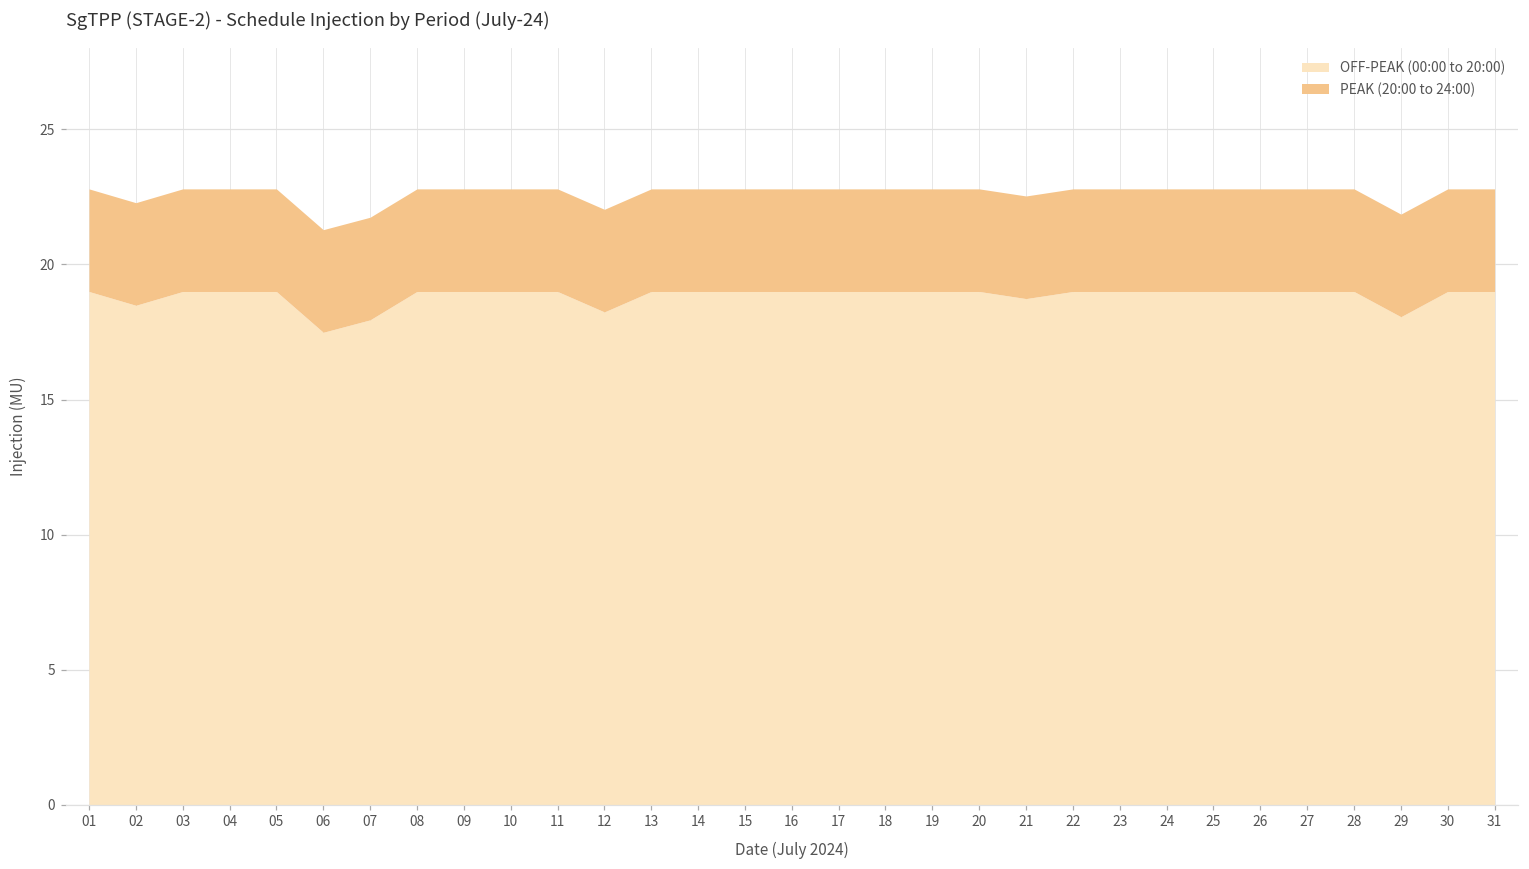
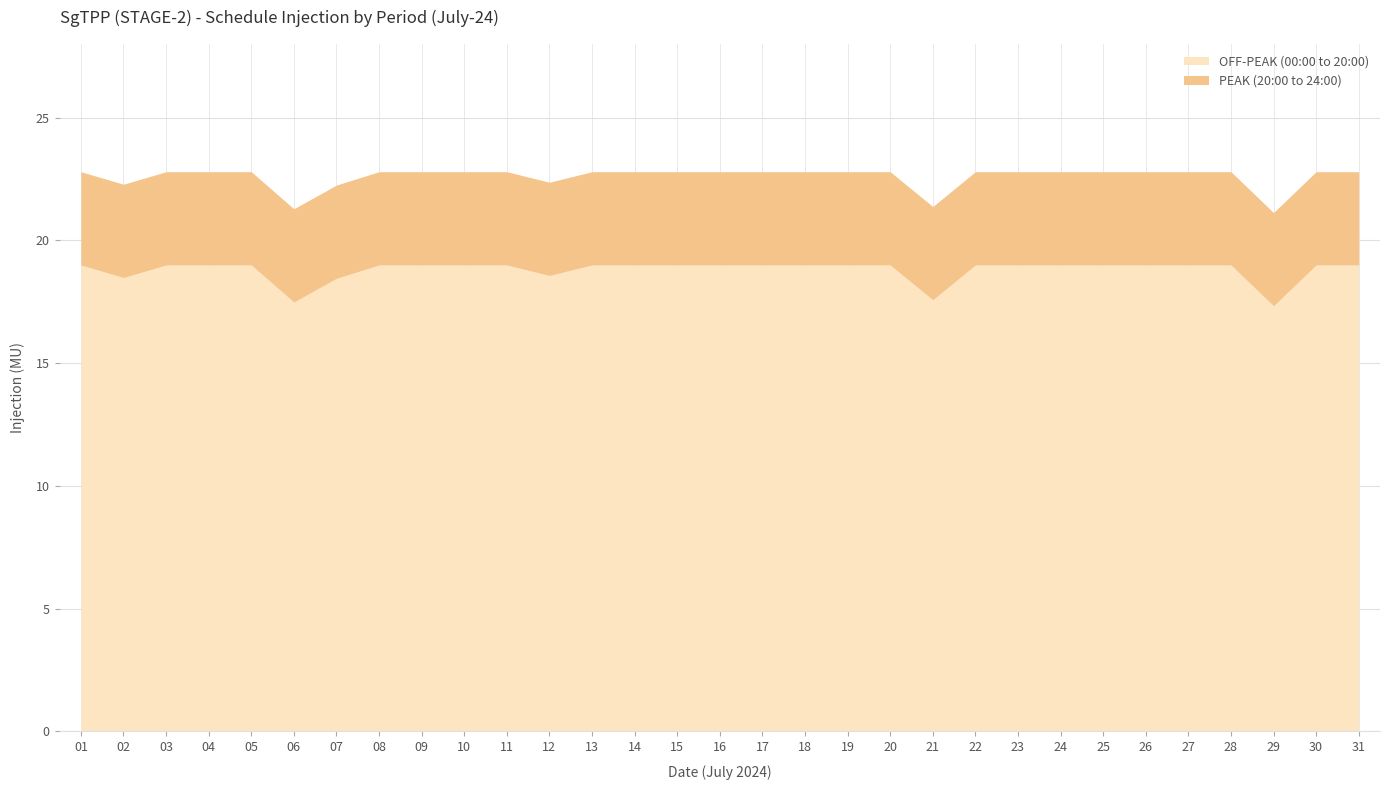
  {
    "OFF-PEAK (00:00 to 20:00)": {
-     "07": 17.9,
-     "12": 18.2,
-     "21": 18.7,
-     "29": 18.1
+     "07": 18.5,
+     "12": 18.6,
+     "21": 17.6,
+     "29": 17.3
    },
    "PEAK (20:00 to 24:00)": {
      "01": 3.8,
      "02": 3.8,
      "03": 3.8,
      "04": 3.8,
      "05": 3.8,
      "06": 3.8,
      "07": 3.8,
      "08": 3.8,
      "09": 3.8,
      "10": 3.8,
      "11": 3.8,
      "12": 3.8,
      "13": 3.8,
      "14": 3.8,
      "15": 3.8,
      "16": 3.8,
      "17": 3.8,
      "18": 3.8,
      "19": 3.8,
      "20": 3.8,
      "21": 3.8,
      "22": 3.8,
      "23": 3.8,
      "24": 3.8,
      "25": 3.8,
      "26": 3.8,
      "27": 3.8,
      "28": 3.8,
      "29": 3.8,
      "30": 3.8,
      "31": 3.8
    }
  }
